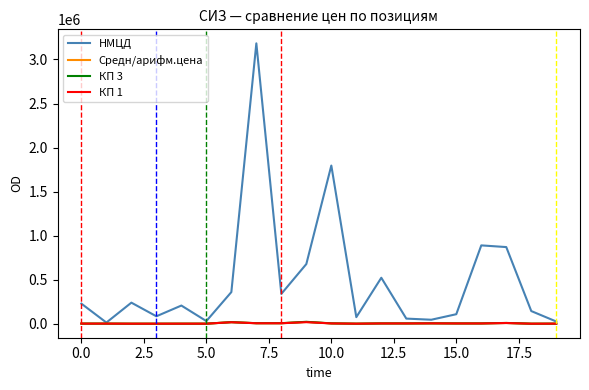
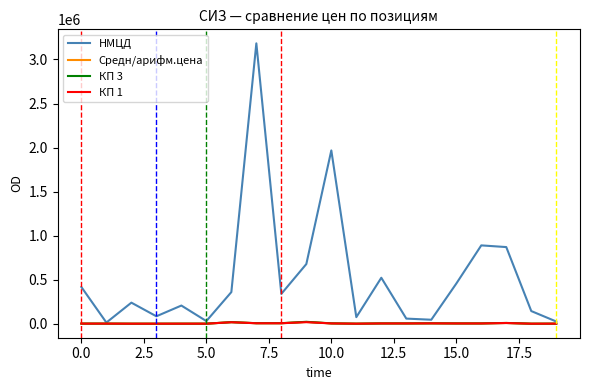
  {
    "НМЦД": {
-     "0.0": 200000,
+     "0.0": 400000,
      "5.0": 0,
-     "10.0": 1800000,
-     "15.0": 100000
+     "10.0": 2000000,
+     "15.0": 500000
    }
  }
